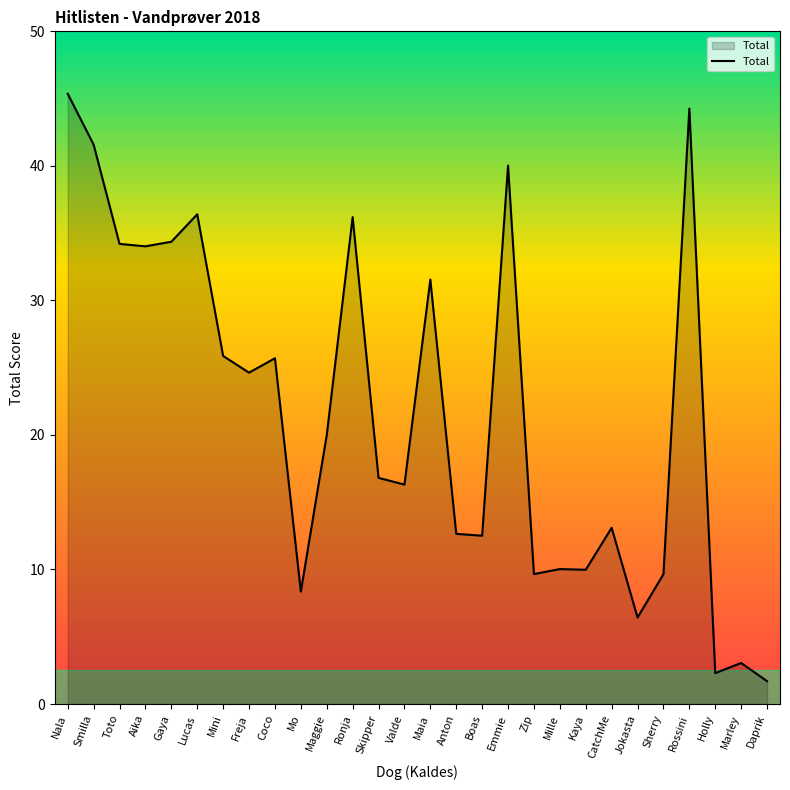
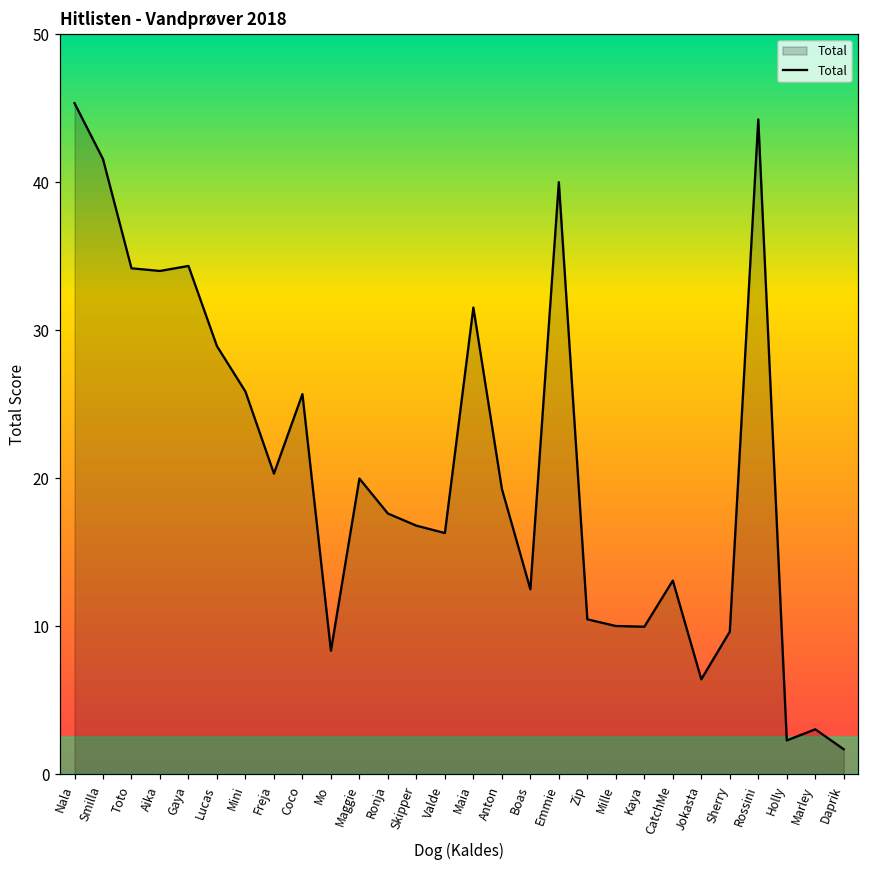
  {
    "Nala": 45.4,
    "Smilla": 41.6,
    "Toto": 34.2,
    "Aika": 34.0,
    "Gaya": 34.4,
-   "Lucas": 36.4,
+   "Lucas": 28.9,
    "Mini": 25.9,
-   "Freja": 24.6,
+   "Freja": 20.3,
    "Coco": 25.7,
    "Mo": 8.4,
    "Maggie": 20.0,
-   "Ronja": 36.2,
+   "Ronja": 17.6,
    "Skipper": 16.8,
    "Valde": 16.3,
    "Maia": 31.6,
-   "Anton": 12.7,
+   "Anton": 19.3,
    "Boas": 12.5,
    "Emmie": 40.0,
-   "Zip": 9.7,
+   "Zip": 10.5,
    "Mille": 10.0,
    "Kaya": 10.0,
    "CatchMe": 13.1,
    "Jokasta": 6.4,
    "Sherry": 9.7,
    "Rossini": 44.3,
    "Marley": 3.1
  }
